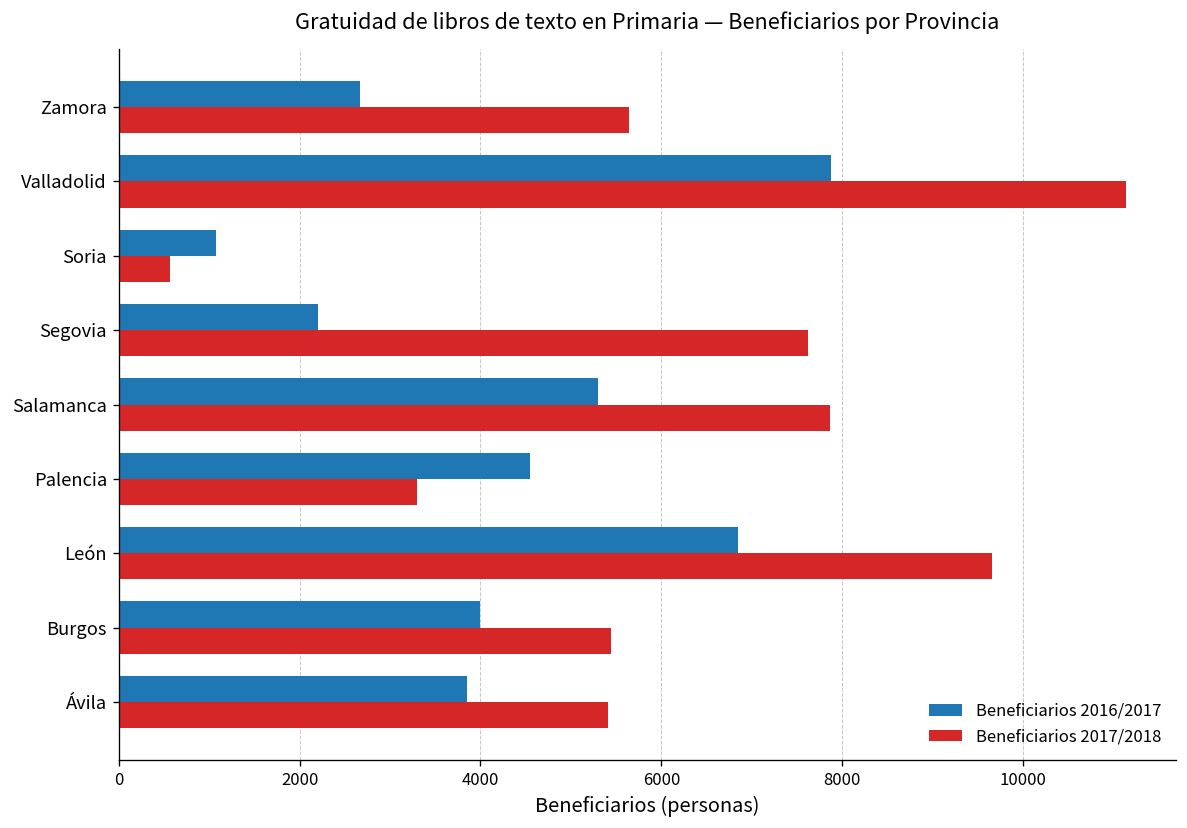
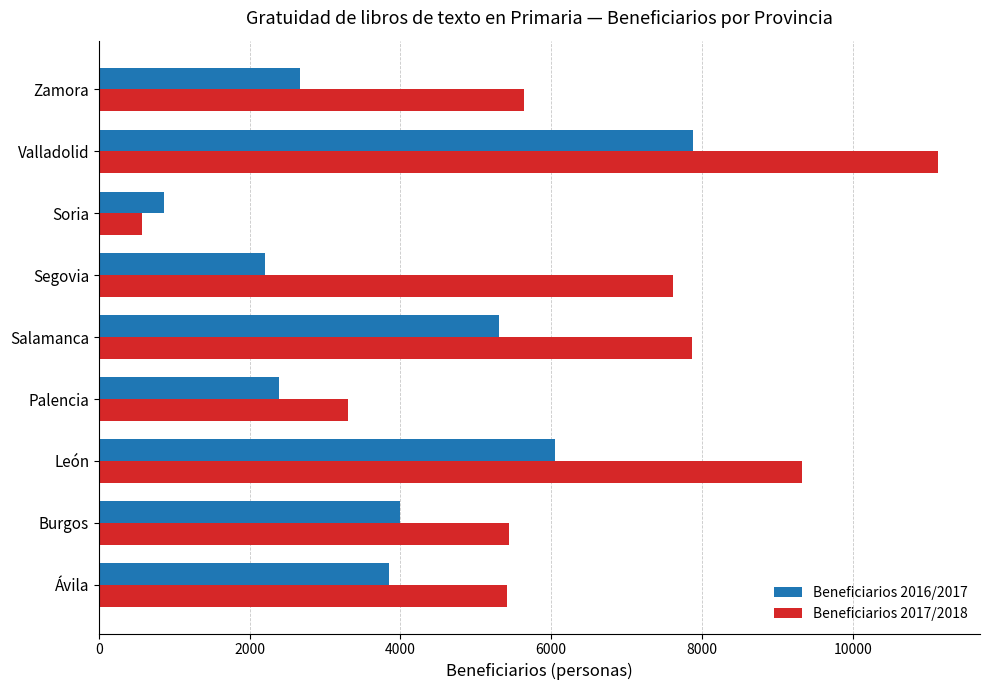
  {
    "Beneficiarios 2016/2017": {
      "Zamora": 2700,
      "Valladolid": 7900,
-     "Soria": 1100,
+     "Soria": 900,
      "Segovia": 2200,
      "Salamanca": 5300,
-     "Palencia": 4600,
-     "León": 6800,
+     "Palencia": 2400,
+     "León": 6100,
      "Burgos": 4000,
      "Ávila": 3800
    },
    "Beneficiarios 2017/2018": {
      "Zamora": 5600,
      "Valladolid": 11100,
      "Soria": 600,
      "Segovia": 7600,
      "Salamanca": 7900,
      "Palencia": 3300,
-     "León": 9700,
+     "León": 9300,
      "Burgos": 5400,
      "Ávila": 5400
    }
  }
